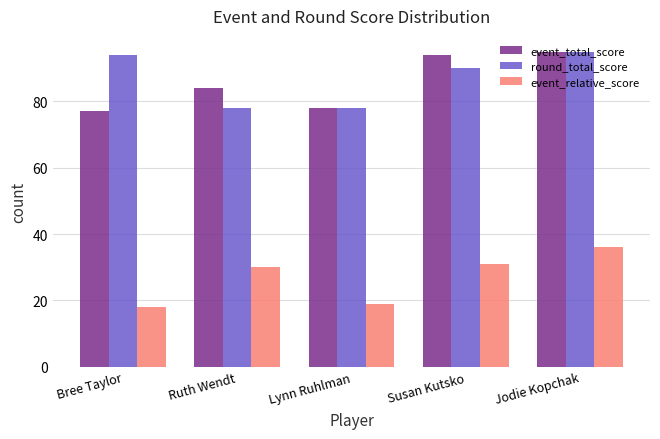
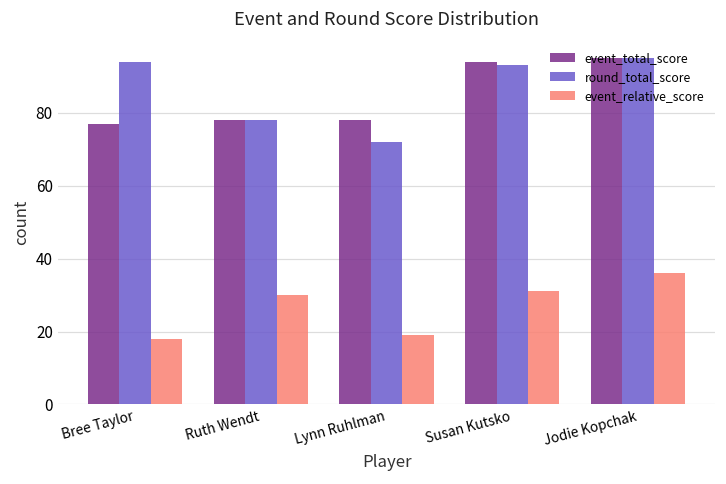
  {
    "event_total_score": {
      "Bree Taylor": 77,
-     "Ruth Wendt": 84,
+     "Ruth Wendt": 78,
      "Lynn Ruhlman": 78,
      "Susan Kutsko": 94,
      "Jodie Kopchak": 95
    },
    "round_total_score": {
      "Bree Taylor": 94,
      "Ruth Wendt": 78,
-     "Lynn Ruhlman": 78,
-     "Susan Kutsko": 90,
+     "Lynn Ruhlman": 72,
+     "Susan Kutsko": 93,
      "Jodie Kopchak": 95
    },
    "event_relative_score": {
      "Bree Taylor": 18,
      "Ruth Wendt": 30,
      "Lynn Ruhlman": 19,
      "Susan Kutsko": 31,
      "Jodie Kopchak": 36
    }
  }
